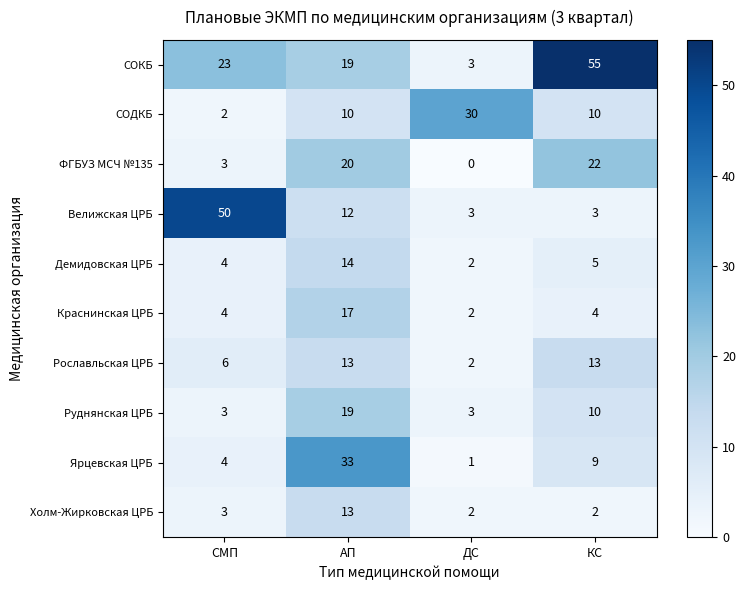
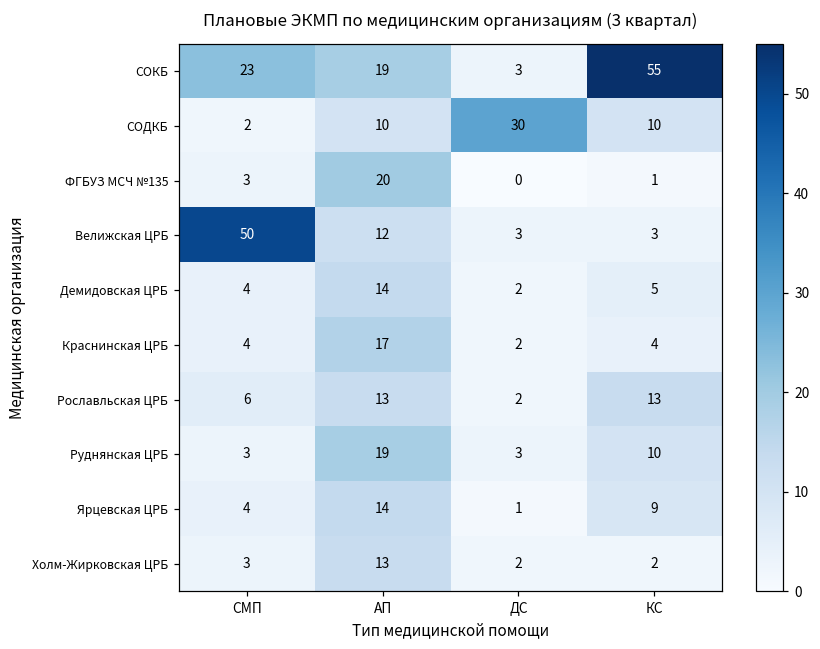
  {
    "СОКБ": {
      "СМП": 23,
      "АП": 19,
      "ДС": 3,
      "КС": 55
    },
    "СОДКБ": {
      "СМП": 2,
      "АП": 10,
      "ДС": 30,
      "КС": 10
    },
    "ФГБУЗ МСЧ №135": {
      "СМП": 3,
      "АП": 20,
      "ДС": 0,
-     "КС": 22
+     "КС": 1
    },
    "Велижская ЦРБ": {
      "СМП": 50,
      "АП": 12,
      "ДС": 3,
      "КС": 3
    },
    "Демидовская ЦРБ": {
      "СМП": 4,
      "АП": 14,
      "ДС": 2,
      "КС": 5
    },
    "Краснинская ЦРБ": {
      "СМП": 4,
      "АП": 17,
      "ДС": 2,
      "КС": 4
    },
    "Рославльская ЦРБ": {
      "СМП": 6,
      "АП": 13,
      "ДС": 2,
      "КС": 13
    },
    "Руднянская ЦРБ": {
      "СМП": 3,
      "АП": 19,
      "ДС": 3,
      "КС": 10
    },
    "Ярцевская ЦРБ": {
      "СМП": 4,
-     "АП": 33,
+     "АП": 14,
      "ДС": 1,
      "КС": 9
    },
    "Холм-Жирковская ЦРБ": {
      "СМП": 3,
      "АП": 13,
      "ДС": 2,
      "КС": 2
    }
  }
